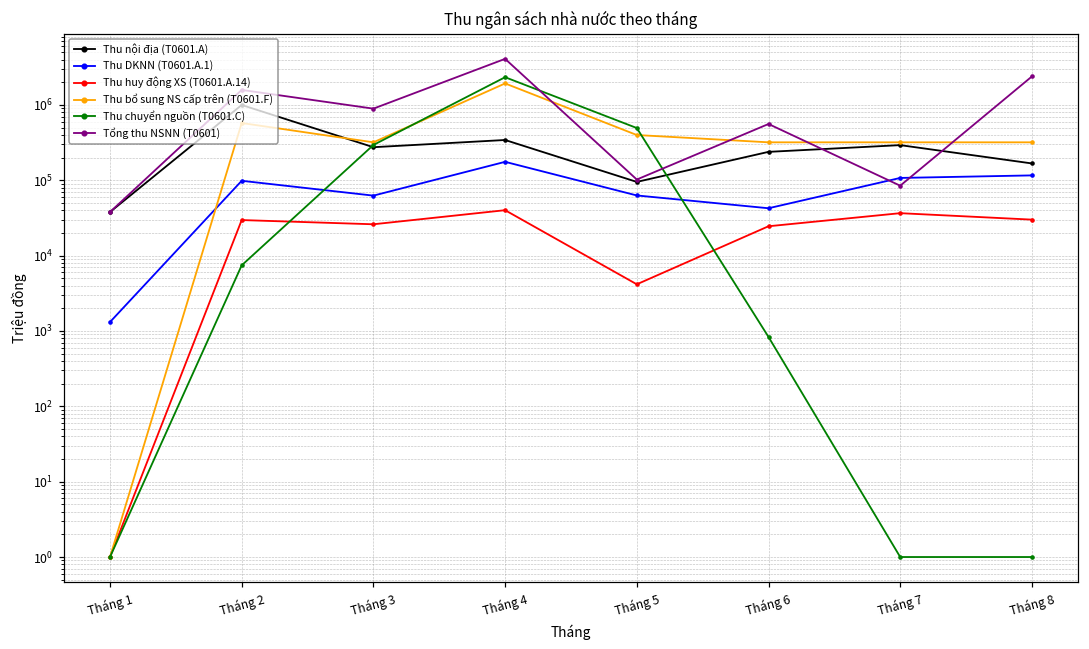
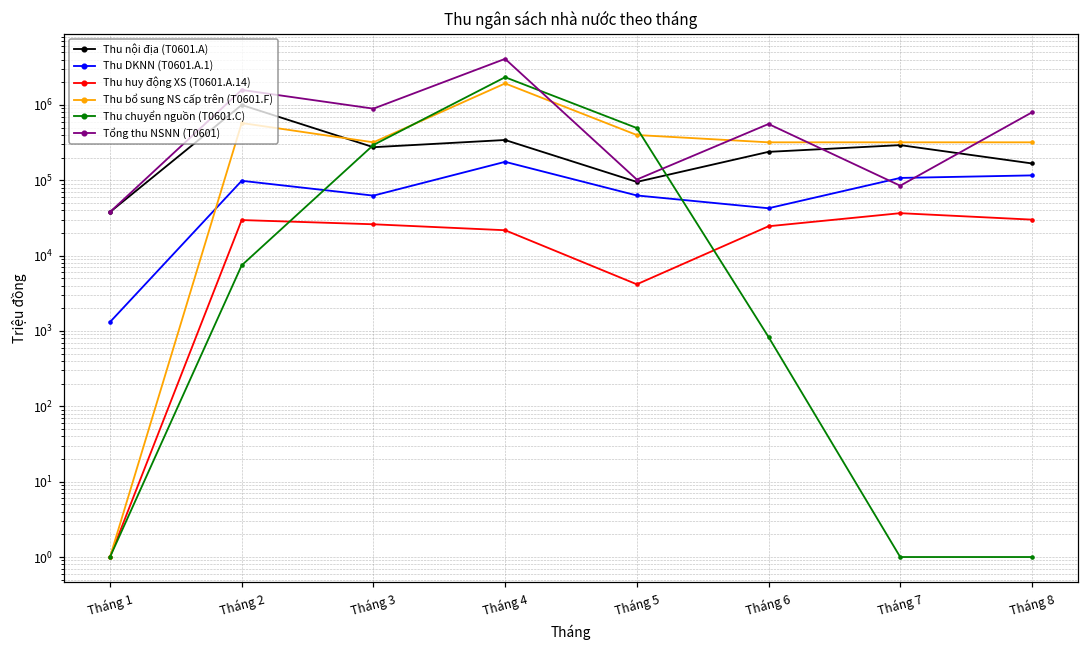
  {
    "Thu nội địa (T0601.A)": {
      "Tháng 4": 300000,
      "Tháng 6": 240000,
      "Tháng 8": 170000
    },
    "Thu DKNN (T0601.A.1)": {
      "Tháng 1": 1300,
      "Tháng 2": 100000,
      "Tháng 3": 60000,
      "Tháng 4": 180000,
      "Tháng 5": 60000,
      "Tháng 6": 40000,
      "Tháng 7": 110000,
      "Tháng 8": 120000
    },
    "Thu huy động XS (T0601.A.14)": {
      "Tháng 2": 30000,
      "Tháng 3": 26000,
-     "Tháng 4": 40000,
+     "Tháng 4": 22000,
      "Tháng 5": 4000,
      "Tháng 6": 25000,
      "Tháng 7": 40000,
      "Tháng 8": 30000
    },
    "Thu bổ sung NS cấp trên (T0601.F)": {
      "Tháng 4": 1900000,
      "Tháng 5": 400000,
      "Tháng 6": 300000,
      "Tháng 8": 300000
    },
    "Thu chuyển nguồn (T0601.C)": {
      "Tháng 2": 7000,
      "Tháng 4": 2300000,
      "Tháng 5": 500000,
      "Tháng 6": 800,
      "Tháng 7": 1,
      "Tháng 8": 1
    },
    "Tổng thu NSNN (T0601)": {
      "Tháng 3": 900000,
      "Tháng 4": 4000000,
      "Tháng 6": 600000,
      "Tháng 7": 80000,
-     "Tháng 8": 2400000
+     "Tháng 8": 800000
    }
  }
